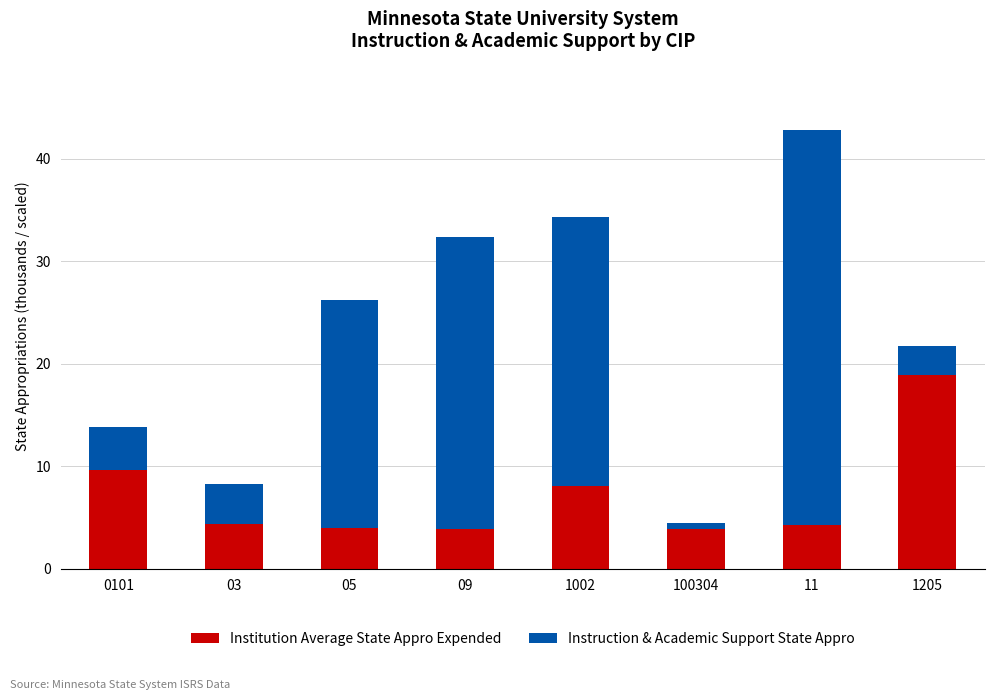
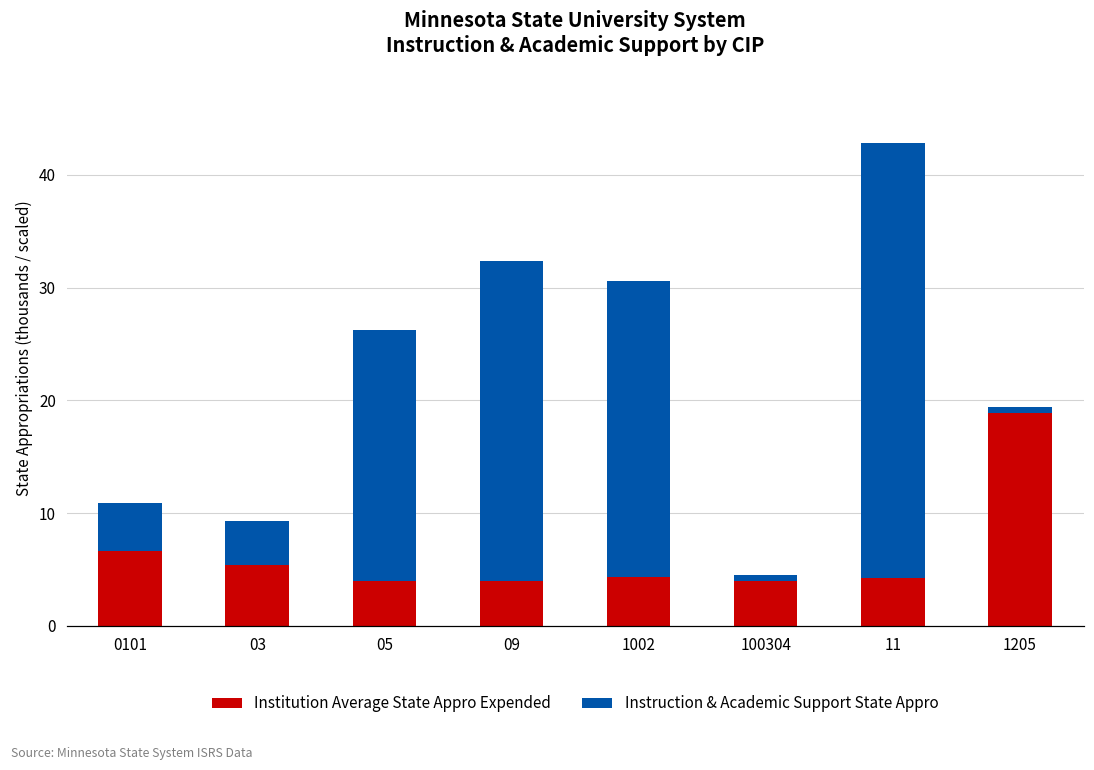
  {
    "Institution Average State Appro Expended": {
-     "0101": 9.7,
-     "03": 4.4,
+     "0101": 6.7,
+     "03": 5.4,
      "05": 4.0,
      "09": 3.9,
-     "1002": 8.0,
+     "1002": 4.3,
      "100304": 3.9,
      "11": 4.3,
      "1205": 18.9
    },
    "Instruction & Academic Support State Appro": {
      "0101": 4.2,
      "03": 3.8,
      "05": 22.2,
      "09": 28.4,
      "1002": 26.2,
      "100304": 0.5,
      "11": 38.6,
-     "1205": 2.8
+     "1205": 0.5
    }
  }
